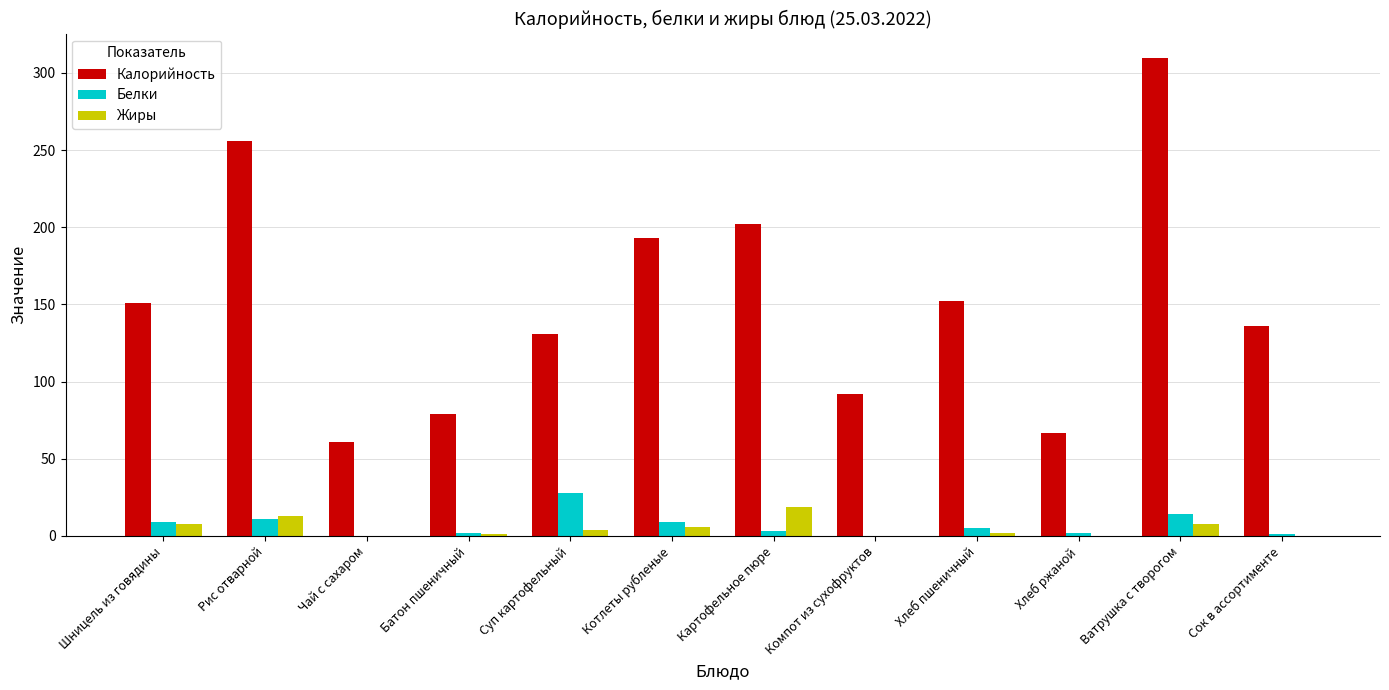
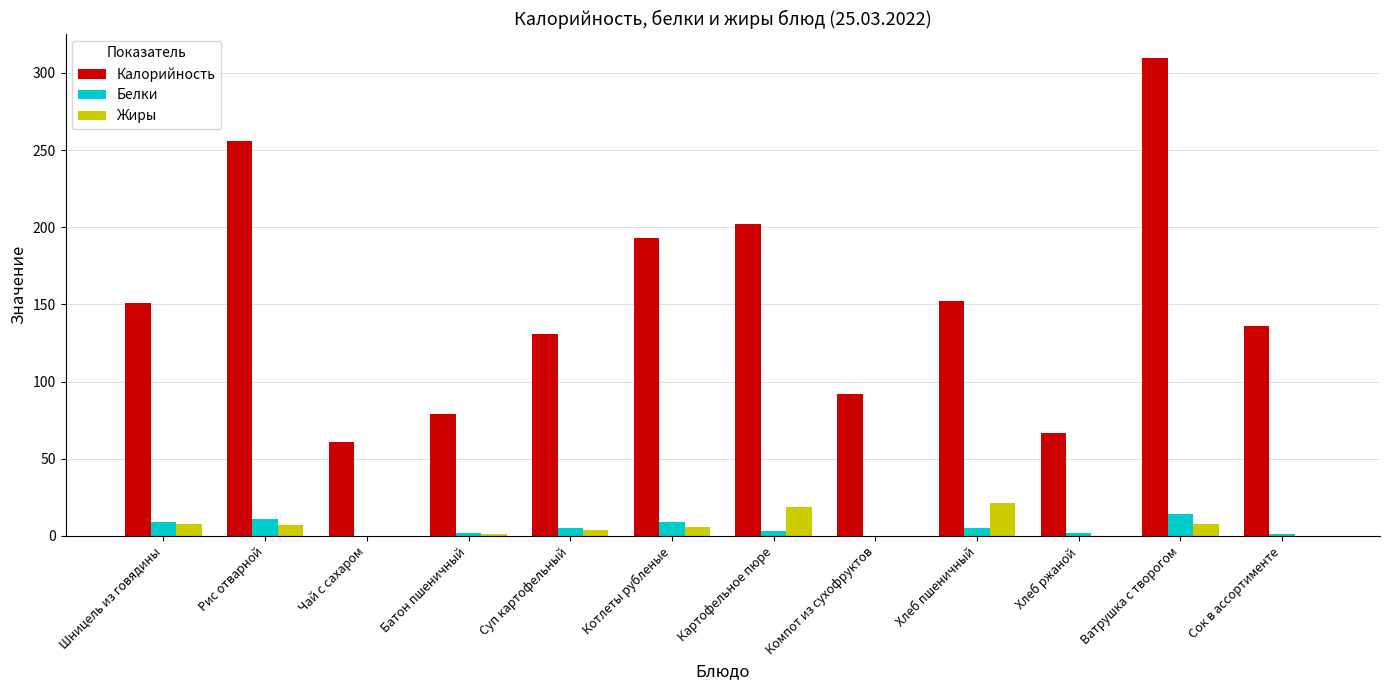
  {
    "Калорийность": {
      "Шницель из говядины": 151,
      "Рис отварной": 256,
      "Чай с сахаром": 61,
      "Батон пшеничный": 79,
      "Суп картофельный": 131,
      "Котлеты рубленые": 193,
      "Картофельное пюре": 202,
      "Компот из сухофруктов": 92,
      "Хлеб пшеничный": 152,
      "Хлеб ржаной": 67,
      "Ватрушка с творогом": 310,
      "Сок в ассортименте": 136
    },
    "Белки": {
      "Шницель из говядины": 9,
      "Рис отварной": 11,
      "Чай с сахаром": 0,
      "Батон пшеничный": 2,
-     "Суп картофельный": 28,
+     "Суп картофельный": 5,
      "Котлеты рубленые": 9,
      "Картофельное пюре": 3,
      "Компот из сухофруктов": 0,
      "Хлеб пшеничный": 5,
      "Хлеб ржаной": 2,
      "Ватрушка с творогом": 14
    },
    "Жиры": {
      "Шницель из говядины": 8,
-     "Рис отварной": 13,
+     "Рис отварной": 7,
      "Чай с сахаром": 0,
      "Суп картофельный": 4,
      "Котлеты рубленые": 6,
      "Картофельное пюре": 19,
      "Компот из сухофруктов": 0,
-     "Хлеб пшеничный": 2,
+     "Хлеб пшеничный": 22,
      "Хлеб ржаной": 0,
      "Ватрушка с творогом": 8,
      "Сок в ассортименте": 0
    }
  }
